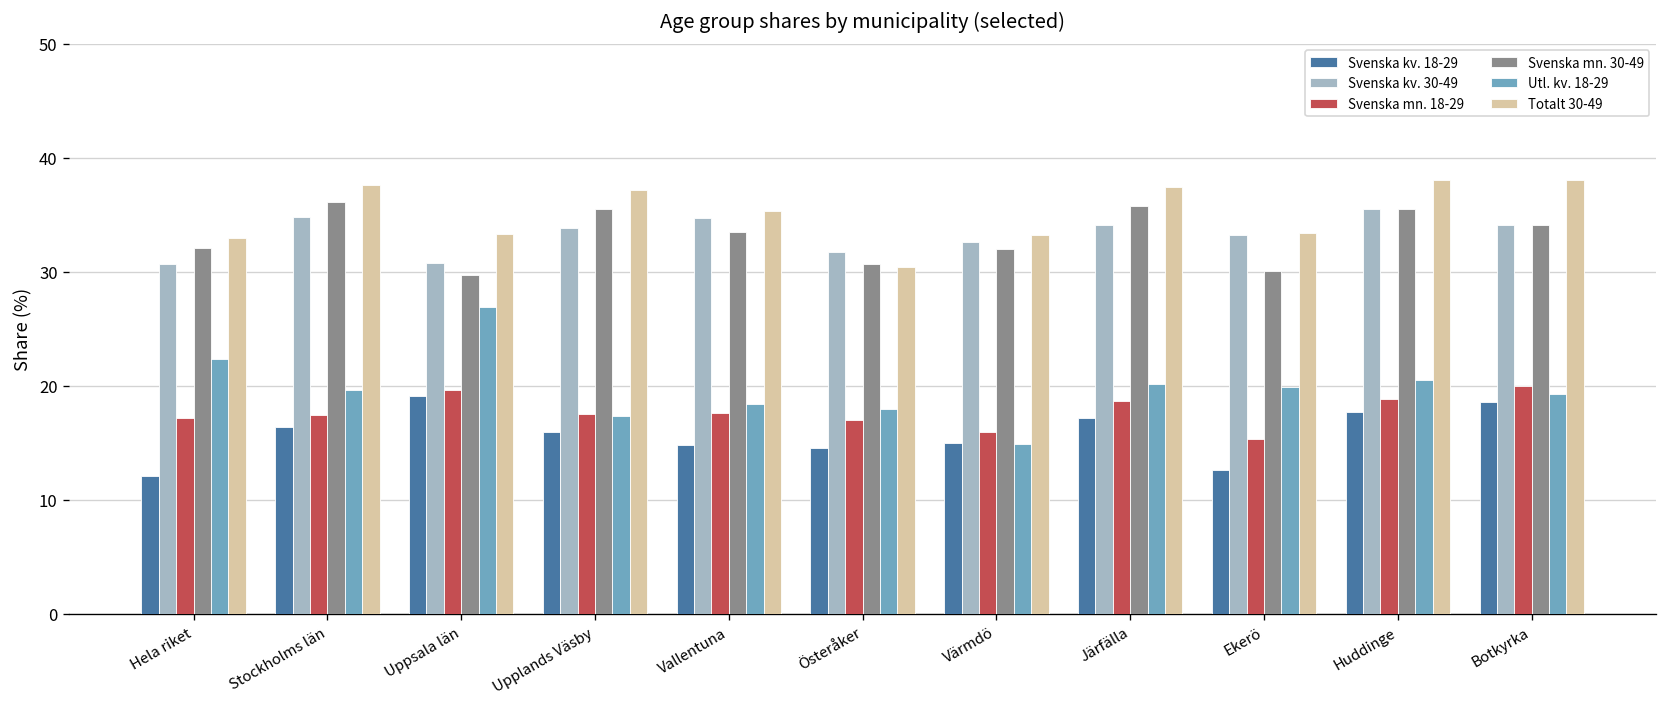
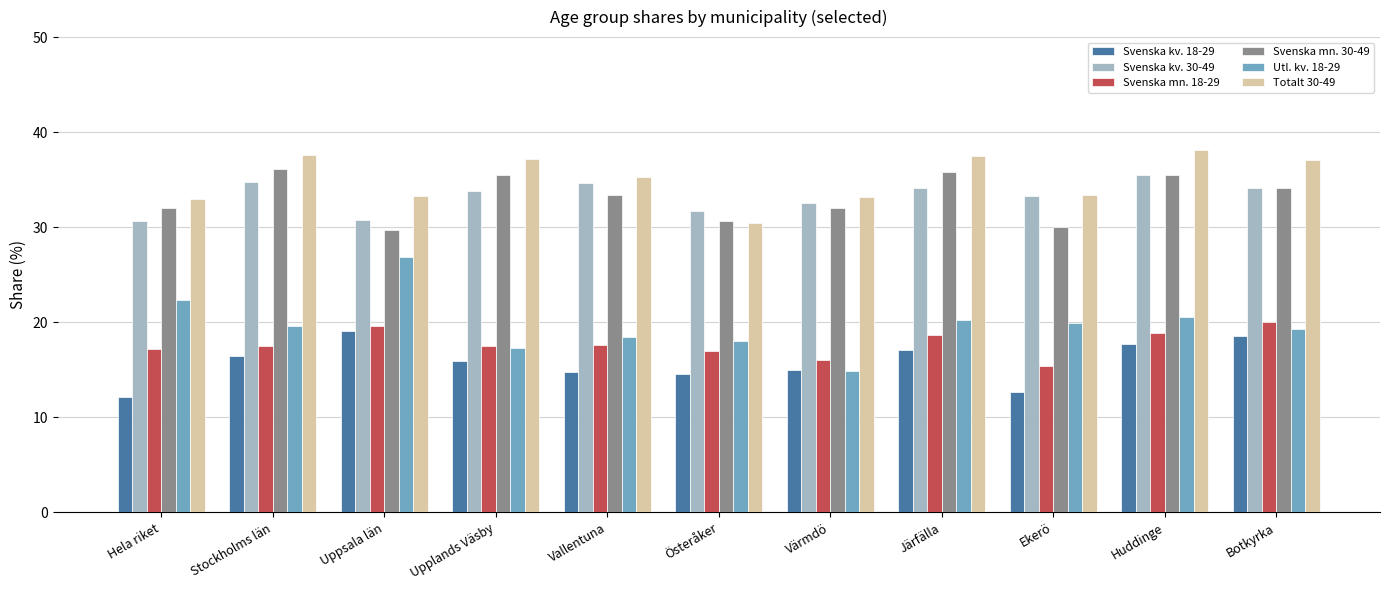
  {
    "Svenska kv. 18-29": {
      "Hela riket": 12,
      "Stockholms län": 16,
      "Uppsala län": 19,
      "Upplands Väsby": 16,
      "Vallentuna": 15,
      "Österåker": 15,
      "Värmdö": 15,
      "Järfälla": 17,
      "Ekerö": 13,
      "Huddinge": 18,
      "Botkyrka": 19
    },
    "Svenska mn. 18-29": {
      "Hela riket": 17,
      "Stockholms län": 17,
      "Uppsala län": 20,
      "Upplands Väsby": 17,
      "Vallentuna": 18,
      "Österåker": 17,
      "Värmdö": 16,
      "Järfälla": 19,
      "Ekerö": 15,
      "Huddinge": 19,
      "Botkyrka": 20
    },
    "Svenska mn. 30-49": {
      "Hela riket": 32,
      "Stockholms län": 36,
      "Uppsala län": 30,
      "Upplands Väsby": 35,
      "Vallentuna": 33,
      "Österåker": 31,
      "Värmdö": 32,
      "Järfälla": 36,
      "Ekerö": 30,
      "Huddinge": 36,
      "Botkyrka": 34
    },
    "Totalt 30-49": {
      "Hela riket": 33,
      "Stockholms län": 38,
      "Uppsala län": 33,
      "Upplands Väsby": 37,
      "Vallentuna": 35,
      "Österåker": 30,
      "Värmdö": 33,
      "Järfälla": 37,
      "Ekerö": 33,
      "Huddinge": 38,
-     "Botkyrka": 38
+     "Botkyrka": 37
    }
  }
